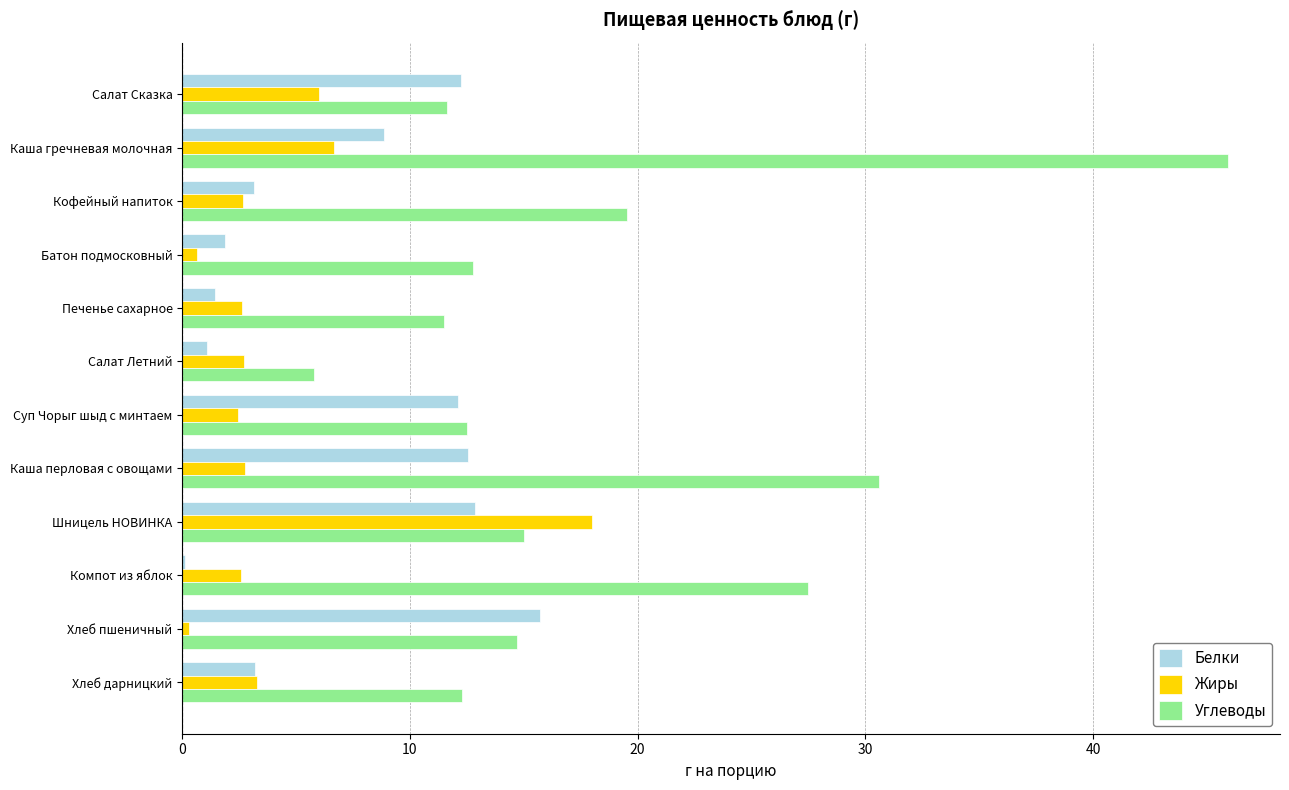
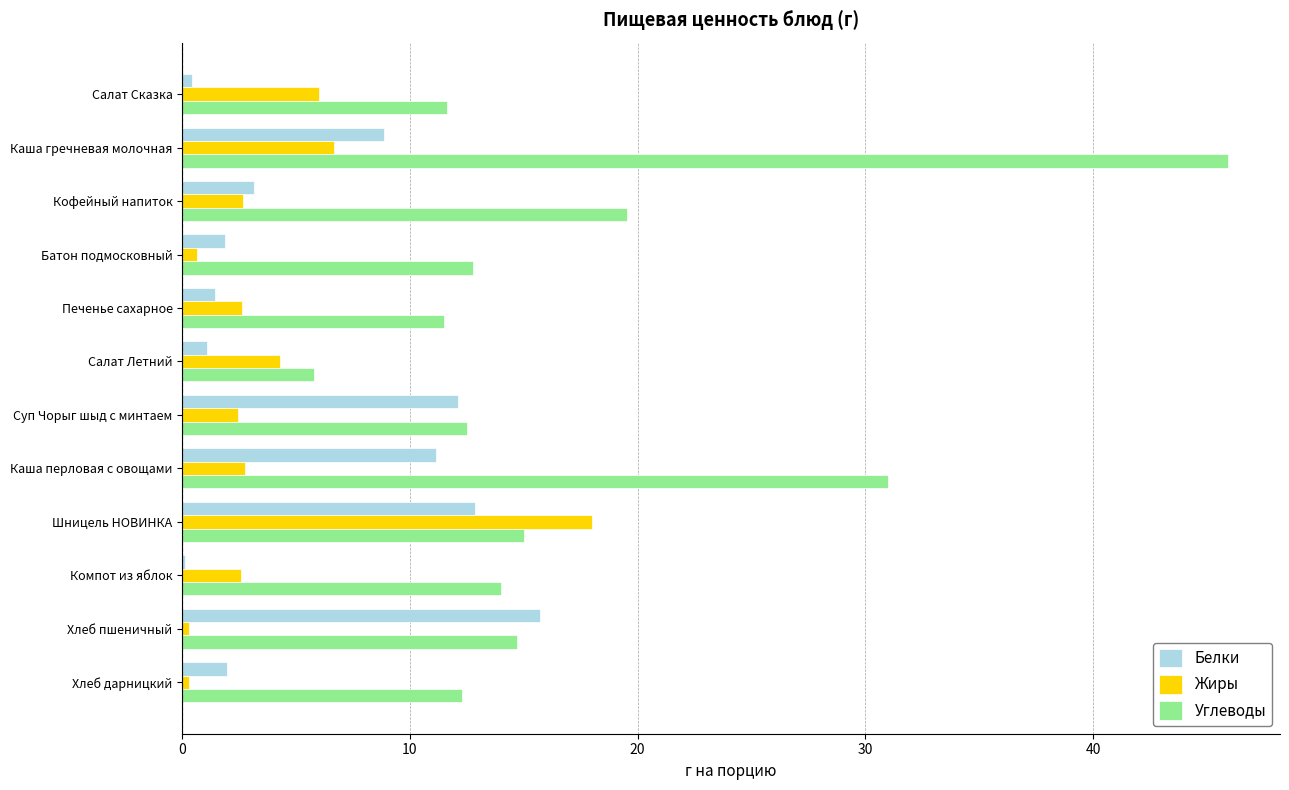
  {
    "Белки": {
-     "Салат Сказка": 12.2,
+     "Салат Сказка": 0.4,
      "Каша гречневая молочная": 8.9,
      "Кофейный напиток": 3.2,
      "Батон подмосковный": 1.9,
      "Печенье сахарное": 1.4,
      "Салат Летний": 1.1,
      "Суп Чорыг шыд с минтаем": 12.1,
-     "Каша перловая с овощами": 12.5,
+     "Каша перловая с овощами": 11.2,
      "Шницель НОВИНКА": 12.9,
      "Компот из яблок": 0.1,
      "Хлеб пшеничный": 15.7,
-     "Хлеб дарницкий": 3.2
+     "Хлеб дарницкий": 2.0
    },
    "Жиры": {
      "Салат Сказка": 6.0,
      "Каша гречневая молочная": 6.7,
      "Кофейный напиток": 2.7,
      "Батон подмосковный": 0.6,
      "Печенье сахарное": 2.6,
-     "Салат Летний": 2.7,
+     "Салат Летний": 4.3,
      "Суп Чорыг шыд с минтаем": 2.5,
      "Каша перловая с овощами": 2.8,
      "Шницель НОВИНКА": 18.0,
      "Компот из яблок": 2.6,
      "Хлеб пшеничный": 0.3,
-     "Хлеб дарницкий": 3.3
+     "Хлеб дарницкий": 0.3
    },
    "Углеводы": {
      "Салат Сказка": 11.6,
      "Каша гречневая молочная": 45.9,
      "Кофейный напиток": 19.6,
      "Батон подмосковный": 12.8,
      "Печенье сахарное": 11.5,
      "Салат Летний": 5.8,
      "Суп Чорыг шыд с минтаем": 12.5,
-     "Каша перловая с овощами": 30.6,
+     "Каша перловая с овощами": 31.0,
      "Шницель НОВИНКА": 15.0,
-     "Компот из яблок": 27.5,
+     "Компот из яблок": 14.0,
      "Хлеб пшеничный": 14.7,
      "Хлеб дарницкий": 12.3
    }
  }
